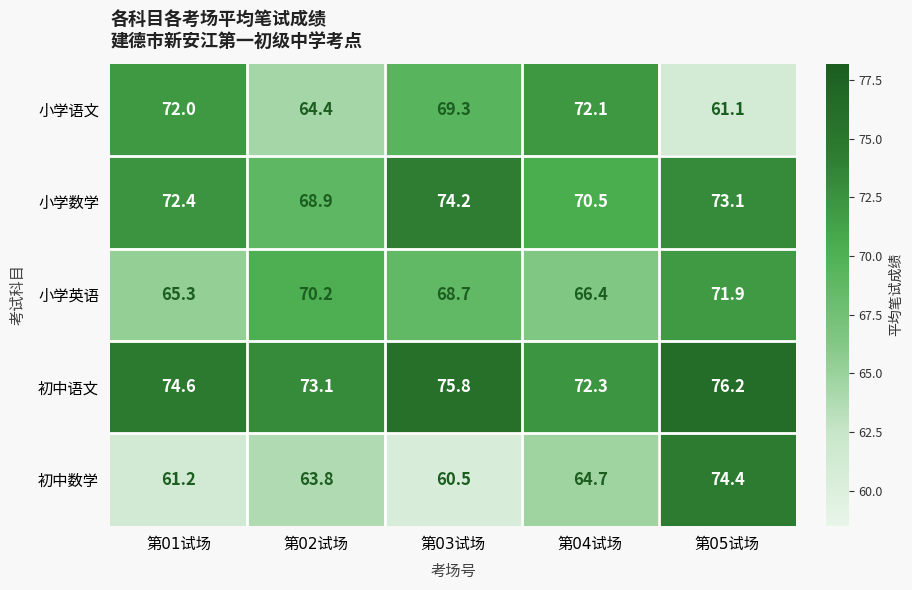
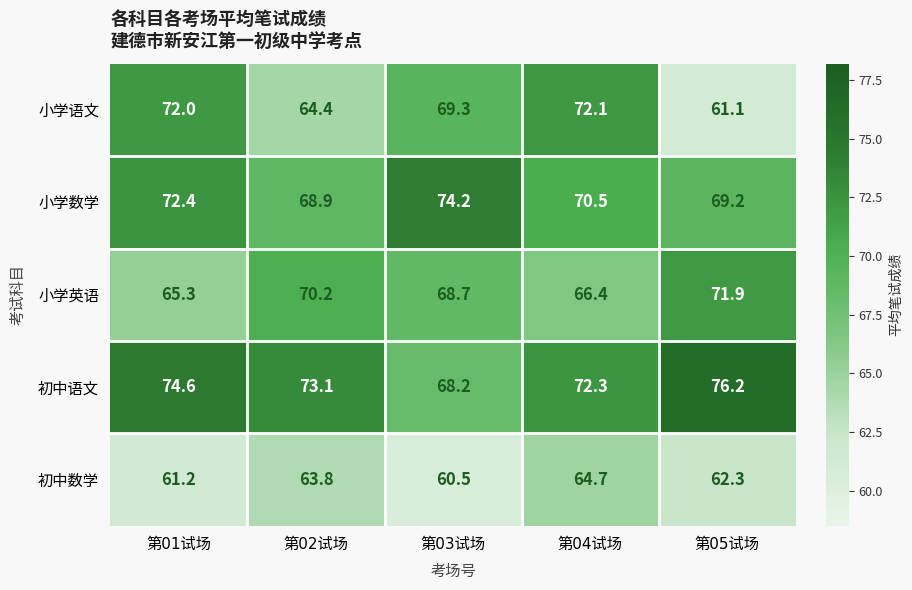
  {
    "小学语文": {
      "第01试场": 72.0,
      "第02试场": 64.4,
      "第03试场": 69.3,
      "第04试场": 72.1,
      "第05试场": 61.1
    },
    "小学数学": {
      "第01试场": 72.4,
      "第02试场": 68.9,
      "第03试场": 74.2,
      "第04试场": 70.5,
-     "第05试场": 73.1
+     "第05试场": 69.2
    },
    "小学英语": {
      "第01试场": 65.3,
      "第02试场": 70.2,
      "第03试场": 68.7,
      "第04试场": 66.4,
      "第05试场": 71.9
    },
    "初中语文": {
      "第01试场": 74.6,
      "第02试场": 73.1,
-     "第03试场": 75.8,
+     "第03试场": 68.2,
      "第04试场": 72.3,
      "第05试场": 76.2
    },
    "初中数学": {
      "第01试场": 61.2,
      "第02试场": 63.8,
      "第03试场": 60.5,
      "第04试场": 64.7,
-     "第05试场": 74.4
+     "第05试场": 62.3
    }
  }
